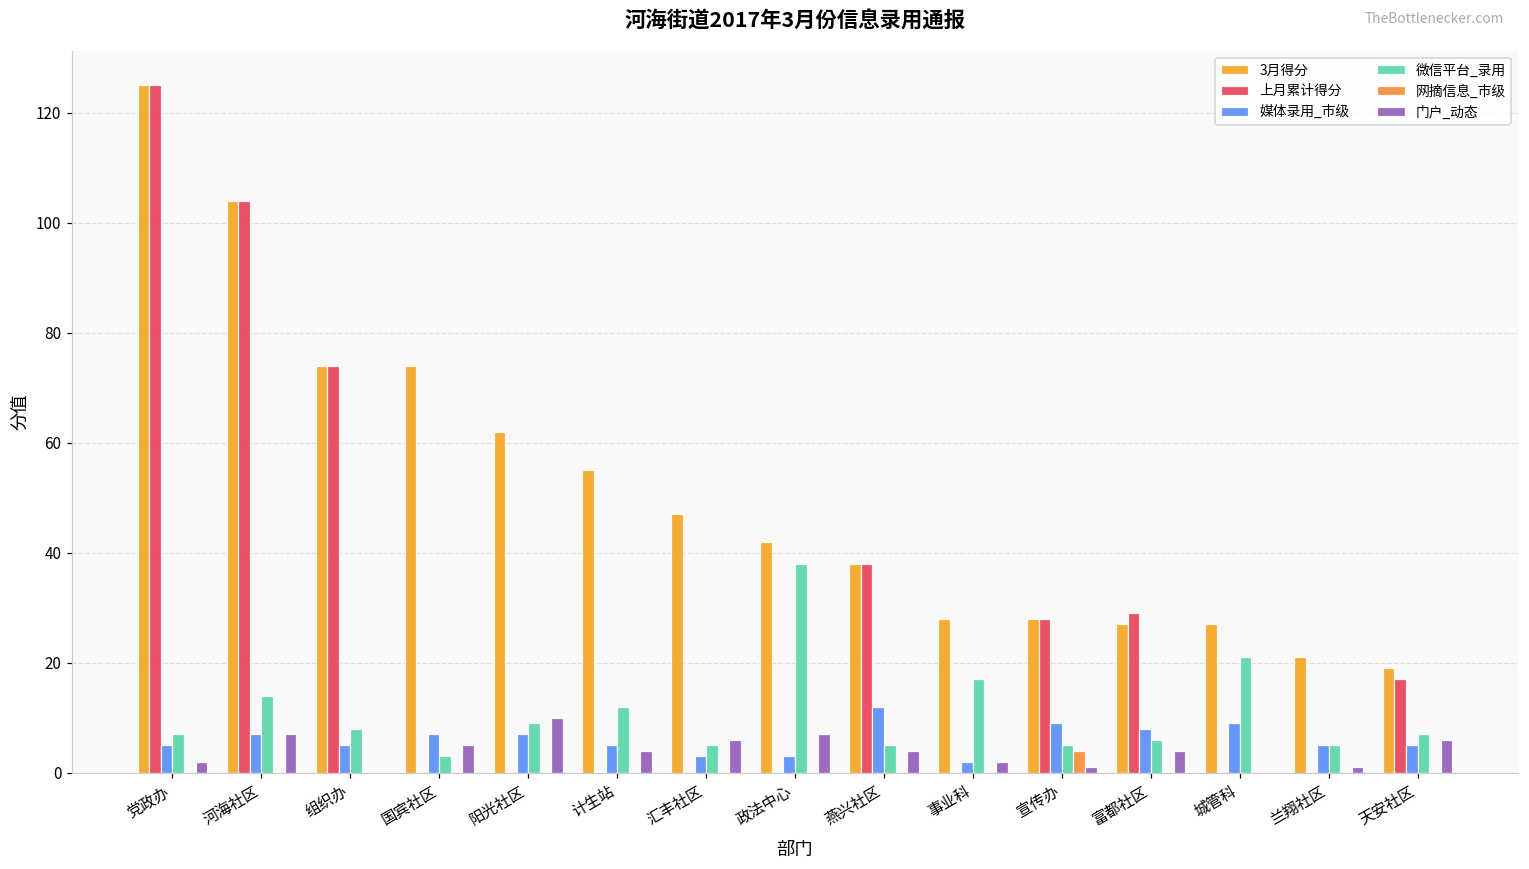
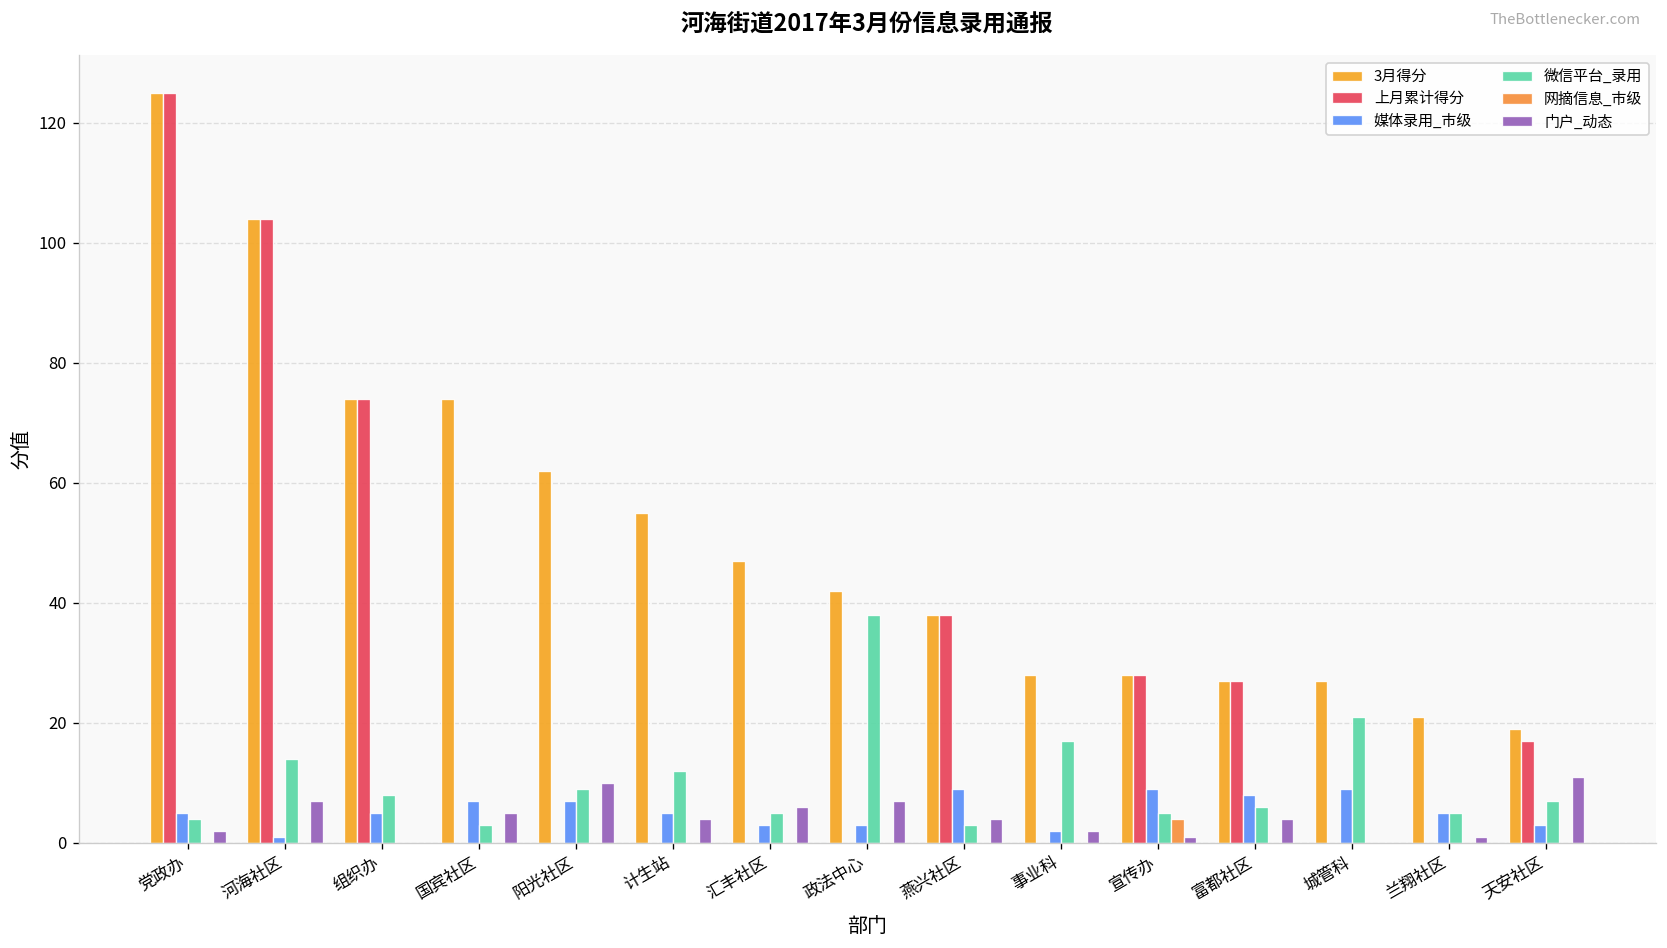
  {
    "上月累计得分": {
      "党政办": 125,
      "河海社区": 104,
      "组织办": 74,
      "国宾社区": 0,
      "阳光社区": 0,
      "计生站": 0,
      "汇丰社区": 0,
      "政法中心": 0,
      "燕兴社区": 38,
      "事业科": 0,
      "宣传办": 28,
-     "富都社区": 29,
+     "富都社区": 27,
      "城管科": 0,
      "兰翔社区": 0,
      "天安社区": 17
    },
    "媒体录用_市级": {
      "党政办": 5,
-     "河海社区": 7,
+     "河海社区": 1,
      "组织办": 5,
      "国宾社区": 7,
      "阳光社区": 7,
      "计生站": 5,
      "汇丰社区": 3,
      "政法中心": 3,
-     "燕兴社区": 12,
+     "燕兴社区": 9,
      "事业科": 2,
      "宣传办": 9,
      "富都社区": 8,
      "城管科": 9,
      "兰翔社区": 5,
-     "天安社区": 5
+     "天安社区": 3
    },
    "微信平台_录用": {
-     "党政办": 7,
+     "党政办": 4,
      "河海社区": 14,
      "组织办": 8,
      "国宾社区": 3,
      "阳光社区": 9,
      "计生站": 12,
      "汇丰社区": 5,
      "政法中心": 38,
-     "燕兴社区": 5,
+     "燕兴社区": 3,
      "事业科": 17,
      "宣传办": 5,
      "富都社区": 6,
      "城管科": 21,
      "兰翔社区": 5,
      "天安社区": 7
    },
    "门户_动态": {
      "党政办": 2,
      "河海社区": 7,
      "组织办": 0,
      "国宾社区": 5,
      "阳光社区": 10,
      "计生站": 4,
      "汇丰社区": 6,
      "政法中心": 7,
      "燕兴社区": 4,
      "事业科": 2,
      "宣传办": 1,
      "富都社区": 4,
      "城管科": 0,
      "兰翔社区": 1,
-     "天安社区": 6
+     "天安社区": 11
    }
  }
